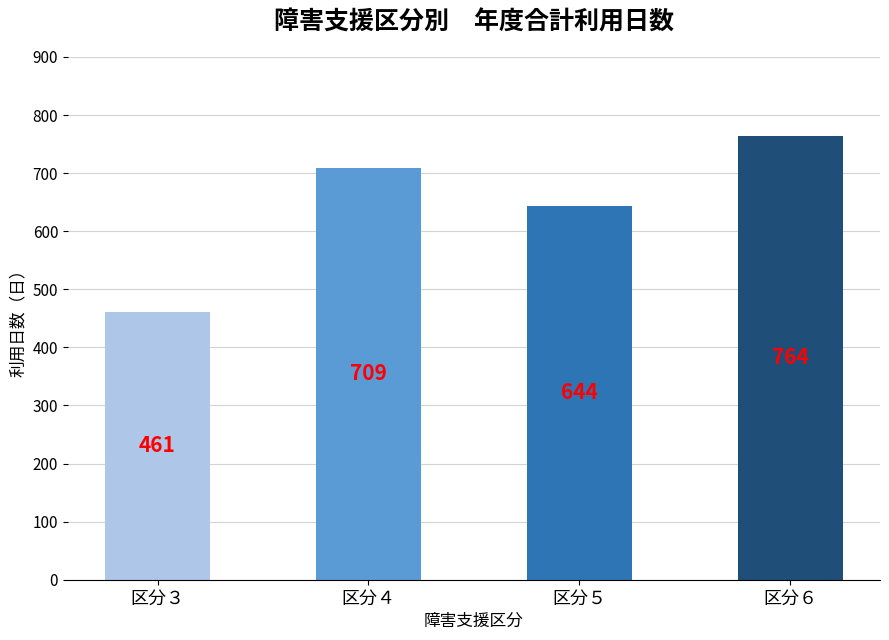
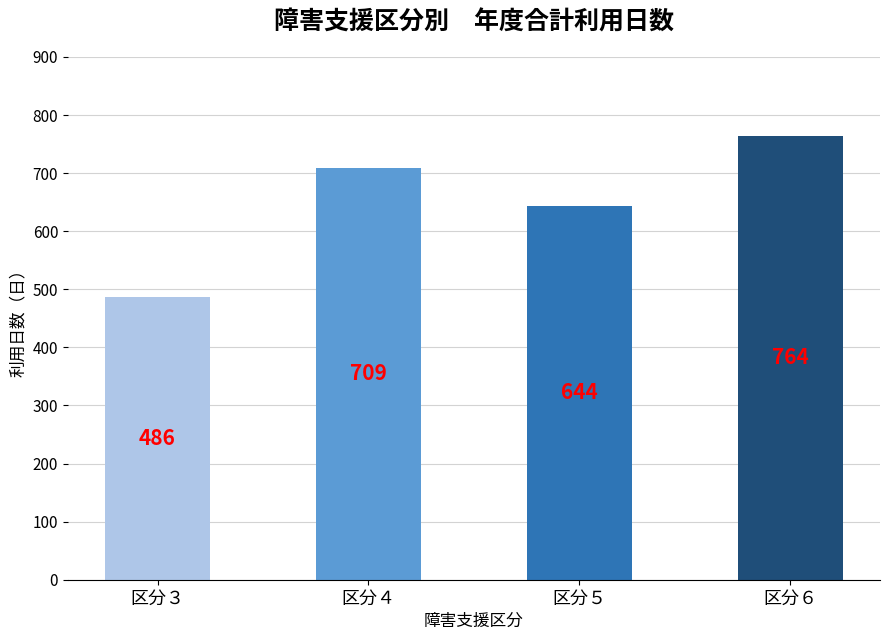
  {
-   "区分３": 461,
+   "区分３": 486,
    "区分４": 709,
    "区分５": 644,
    "区分６": 764
  }
